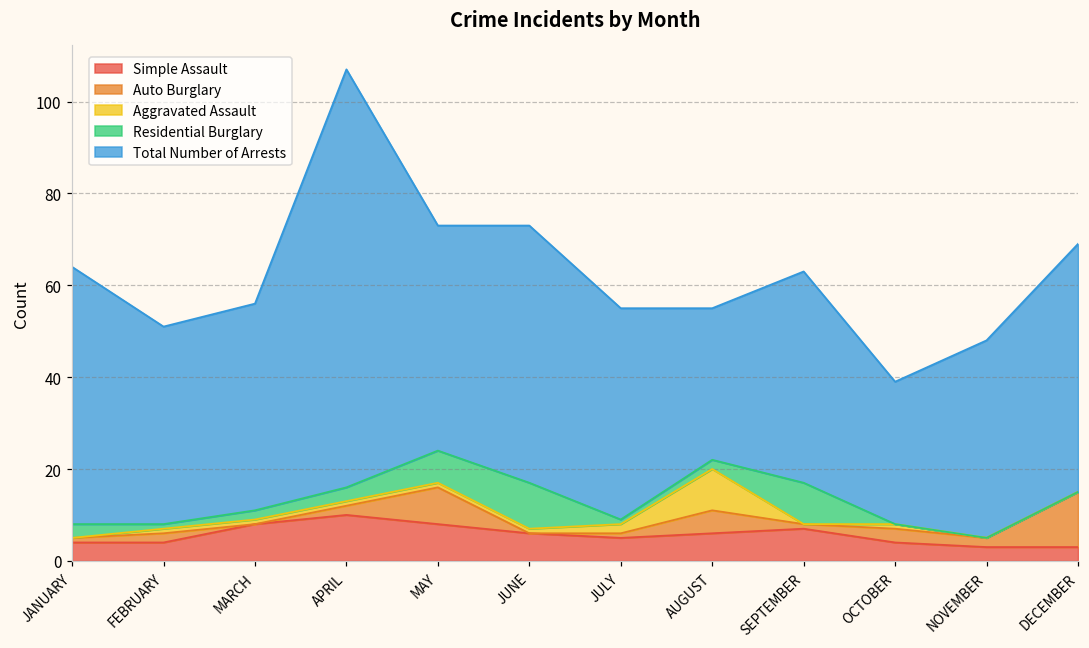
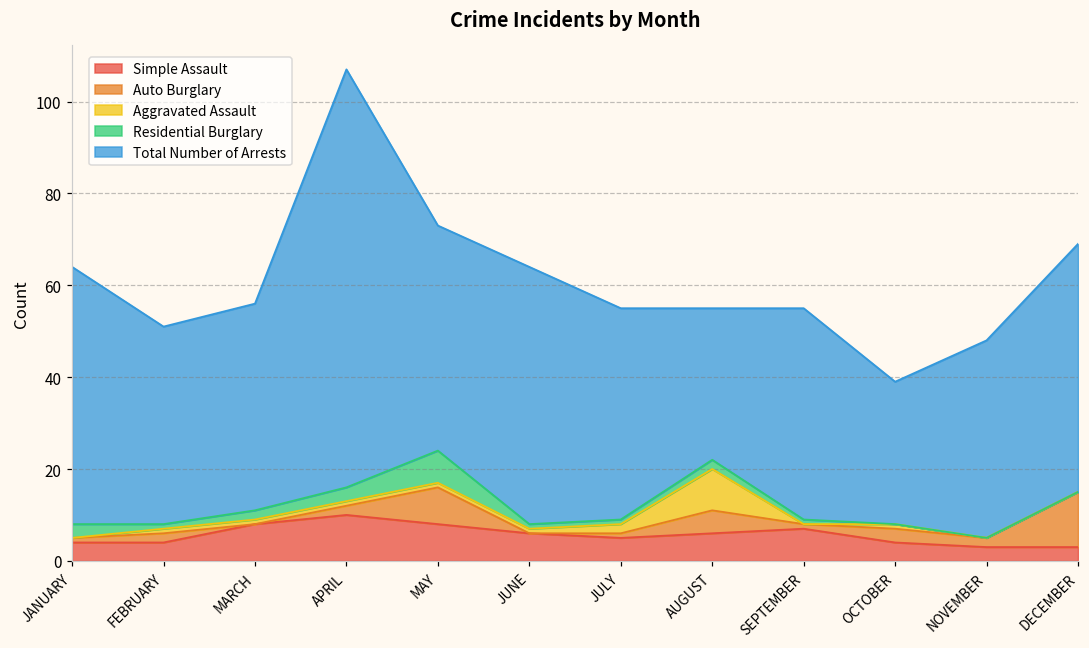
  {
    "Aggravated Assault": {
      "FEBRUARY": 1,
      "MARCH": 1,
      "APRIL": 1,
      "MAY": 1,
      "JUNE": 1,
      "JULY": 2,
      "AUGUST": 9
    },
    "Residential Burglary": {
      "JANUARY": 3,
      "FEBRUARY": 1,
      "MARCH": 2,
      "APRIL": 3,
      "MAY": 7,
-     "JUNE": 10,
+     "JUNE": 1,
      "JULY": 1,
      "AUGUST": 2,
-     "SEPTEMBER": 9
+     "SEPTEMBER": 1
    },
    "Total Number of Arrests": {
      "JANUARY": 56,
      "FEBRUARY": 43,
      "MARCH": 45,
      "APRIL": 91,
      "MAY": 49,
      "JUNE": 56,
      "JULY": 46,
      "AUGUST": 33,
      "SEPTEMBER": 46,
      "OCTOBER": 31,
      "NOVEMBER": 43,
      "DECEMBER": 54
    }
  }
